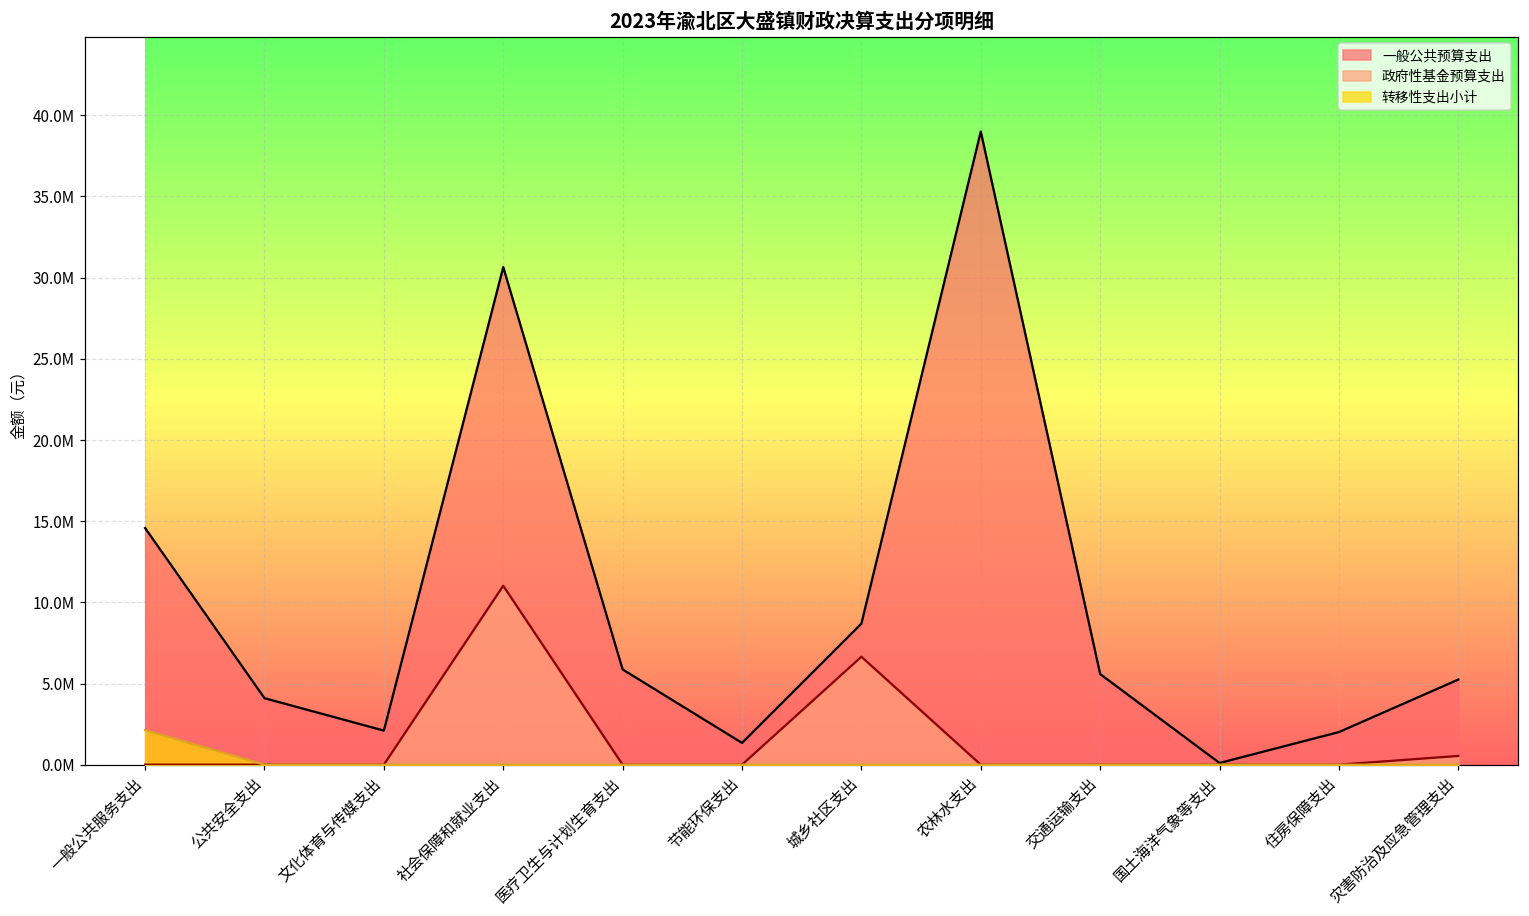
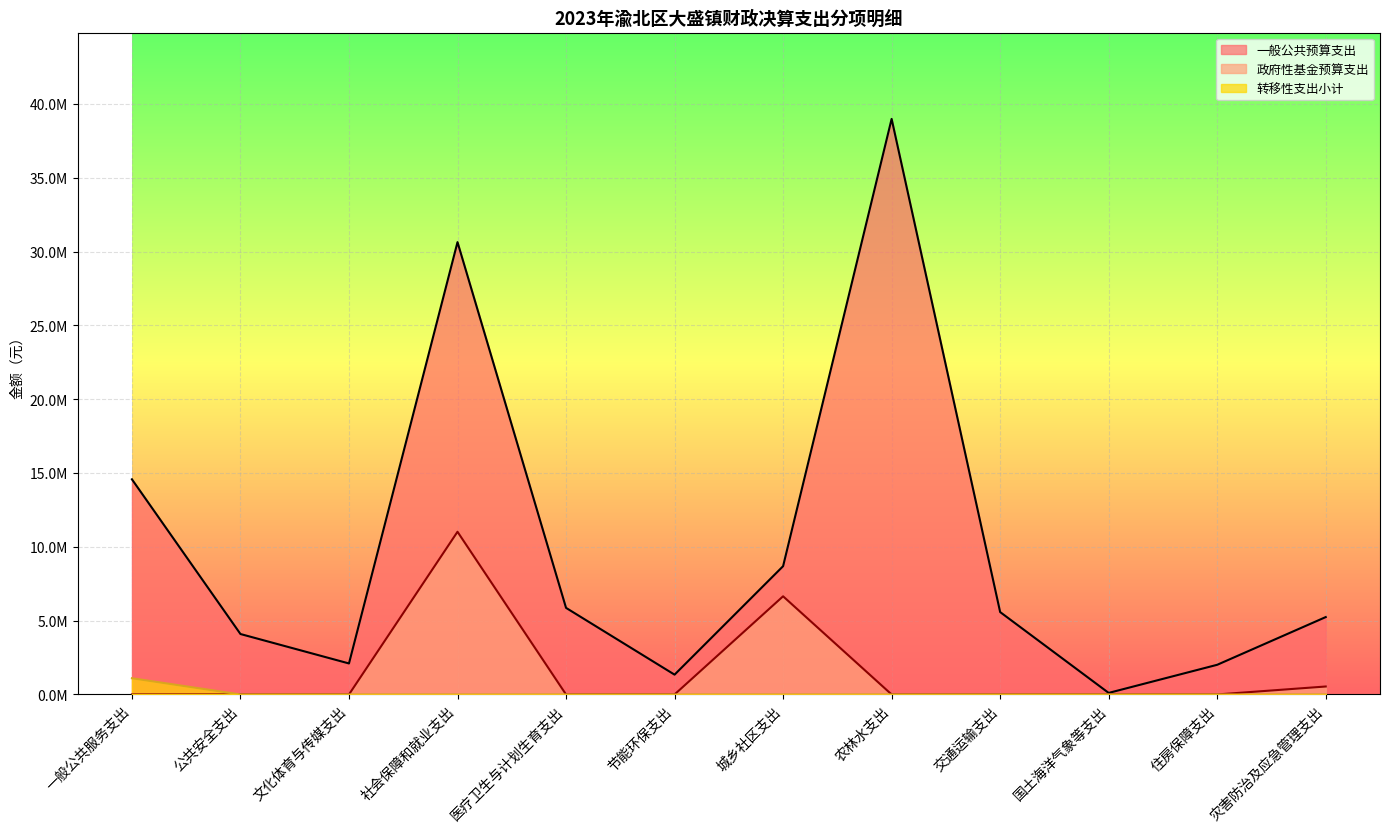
  {
    "转移性支出小计": {
-     "一般公共服务支出": 2100000,
+     "一般公共服务支出": 1100000,
      "社会保障和就业支出": 0,
      "城乡社区支出": 0,
      "灾害防治及应急管理支出": 0
    }
  }
